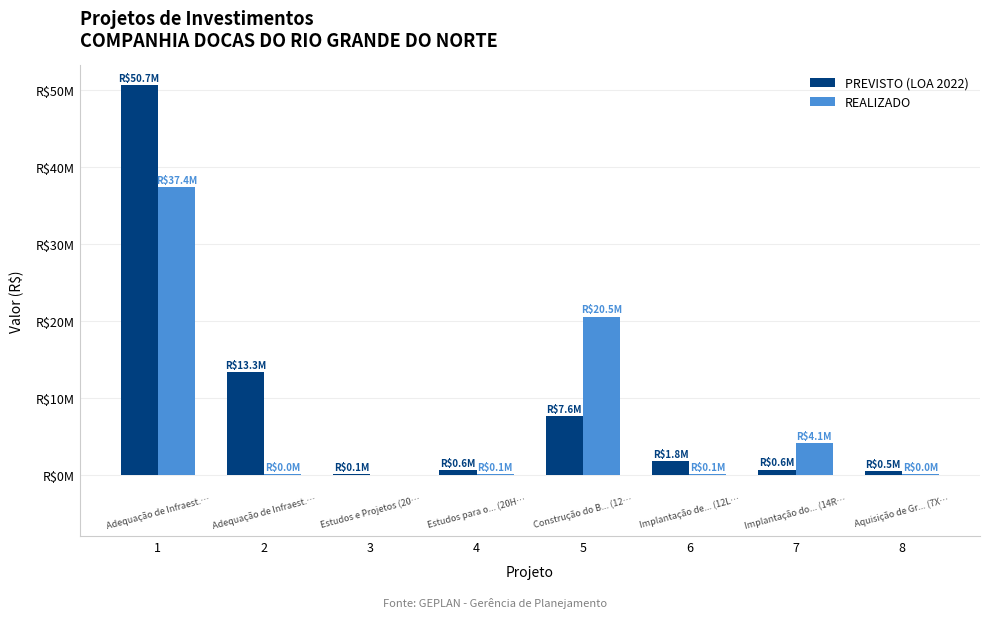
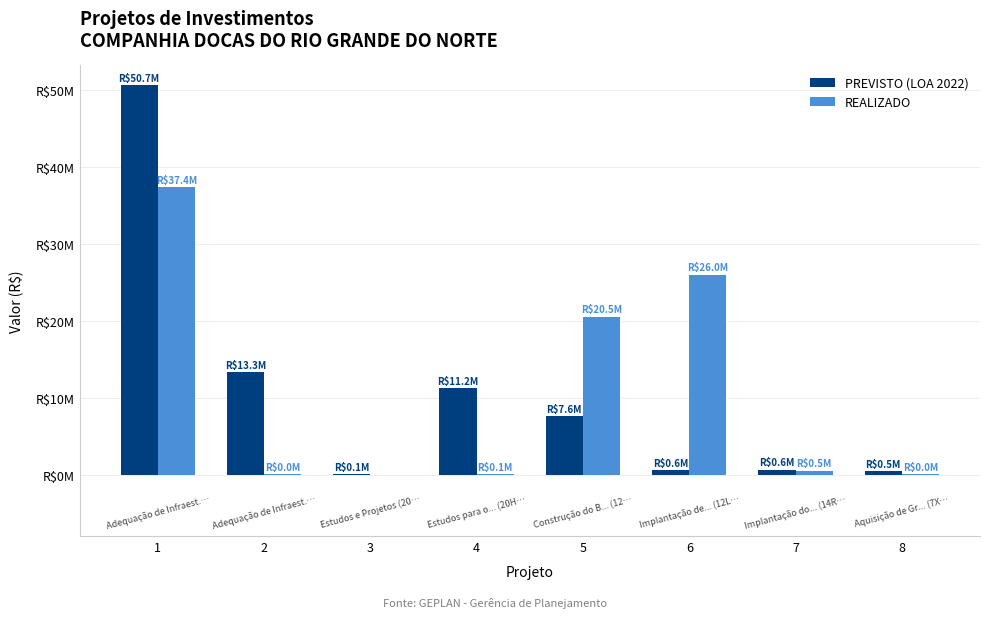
  {
    "PREVISTO (LOA 2022)": {
      "1": "$50.7M",
      "2": "$13.3M",
      "3": "$0.1M",
-     "4": "$0.6M",
+     "4": "$11.2M",
      "5": "$7.6M",
-     "6": "$1.8M",
+     "6": "$0.6M",
      "7": "$0.6M",
      "8": "$0.5M"
    },
    "REALIZADO": {
      "1": "$37.4M",
      "4": "$0.1M",
      "5": "$20.5M",
-     "6": "$0.1M",
-     "7": "$4.1M"
+     "6": "$26.0M",
+     "7": "$0.5M"
    }
  }
